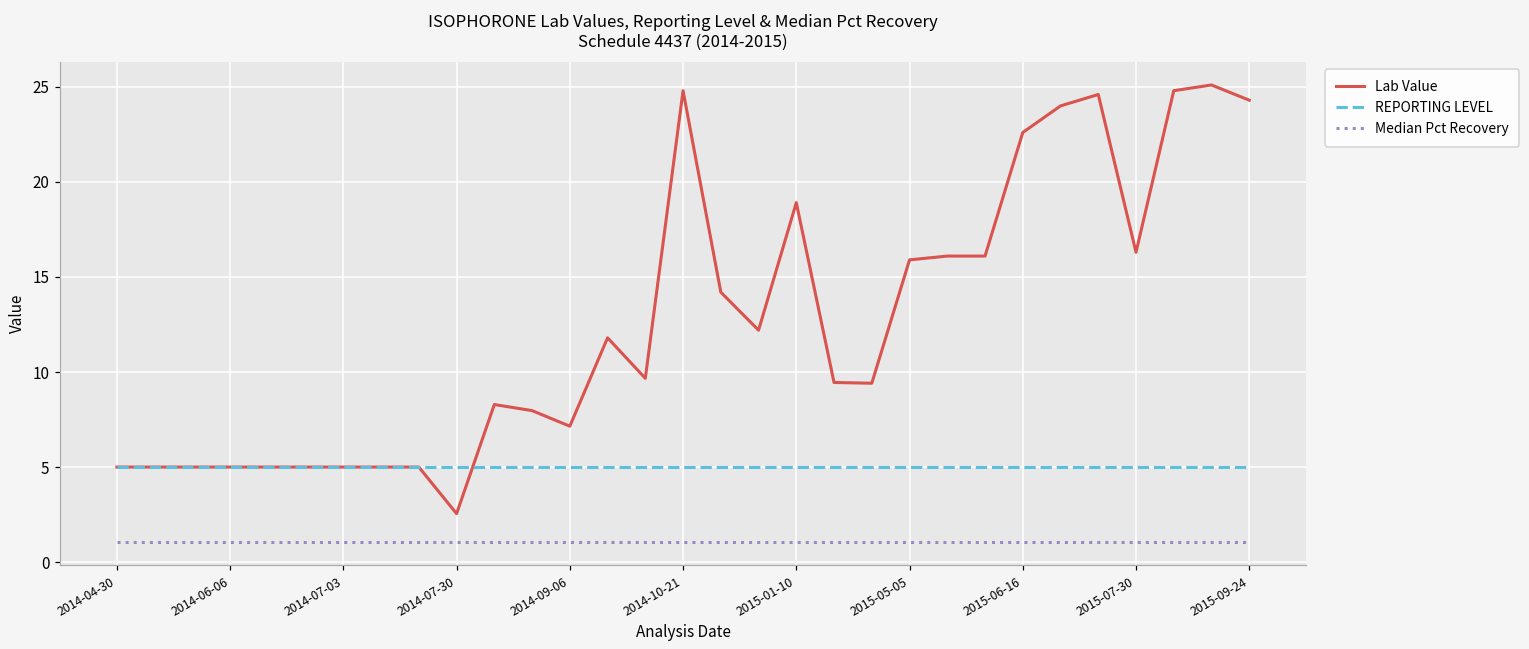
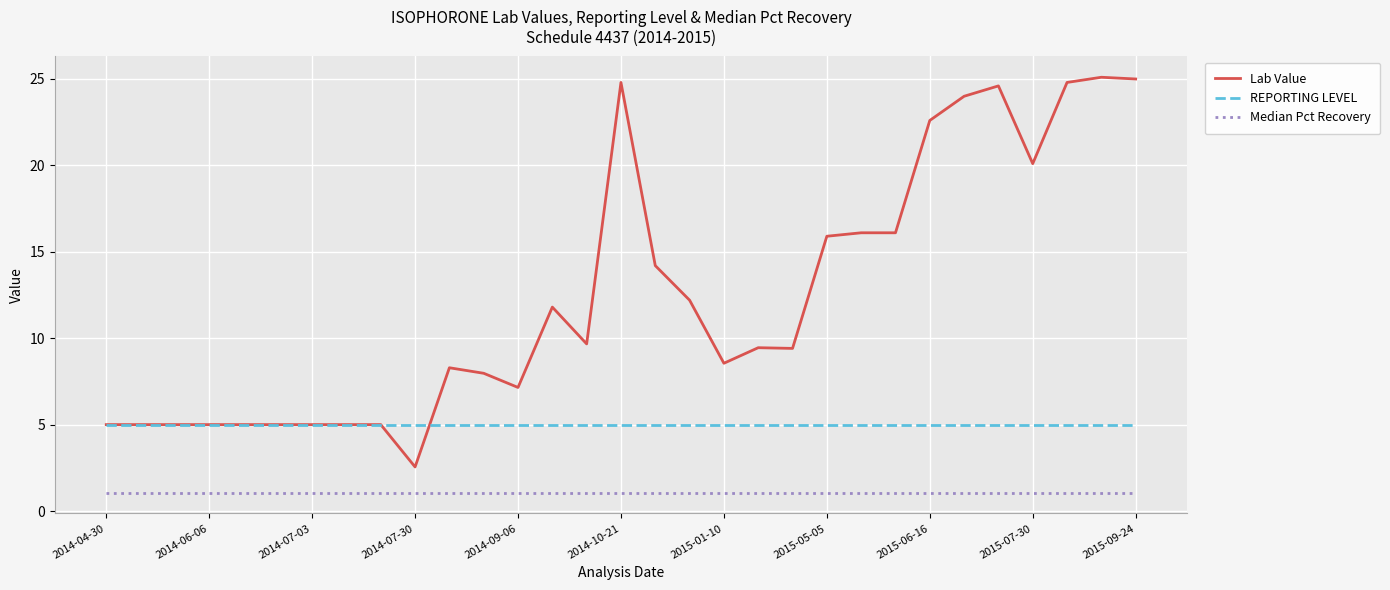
  {
    "Lab Value": {
      "2014-07-30": 2.6,
      "2014-10-21": 24.8,
-     "2015-01-10": 18.9,
+     "2015-01-10": 8.6,
      "2015-05-05": 15.9,
      "2015-06-16": 22.6,
-     "2015-07-30": 16.3,
-     "2015-09-24": 24.3
+     "2015-07-30": 20.1,
+     "2015-09-24": 25.0
    },
    "REPORTING LEVEL": {
      "2014-07-30": 5.0,
      "2014-10-21": 5.0,
      "2015-01-10": 5.0,
      "2015-05-05": 5.0,
      "2015-06-16": 5.0,
      "2015-07-30": 5.0,
      "2015-09-24": 5.0
    },
    "Median Pct Recovery": {
      "2014-04-30": 1.1,
      "2014-06-06": 1.1,
      "2014-07-03": 1.1,
      "2014-07-30": 1.1,
      "2014-10-21": 1.1,
      "2015-01-10": 1.1,
      "2015-05-05": 1.1,
      "2015-06-16": 1.1,
      "2015-07-30": 1.1,
      "2015-09-24": 1.1
    }
  }
